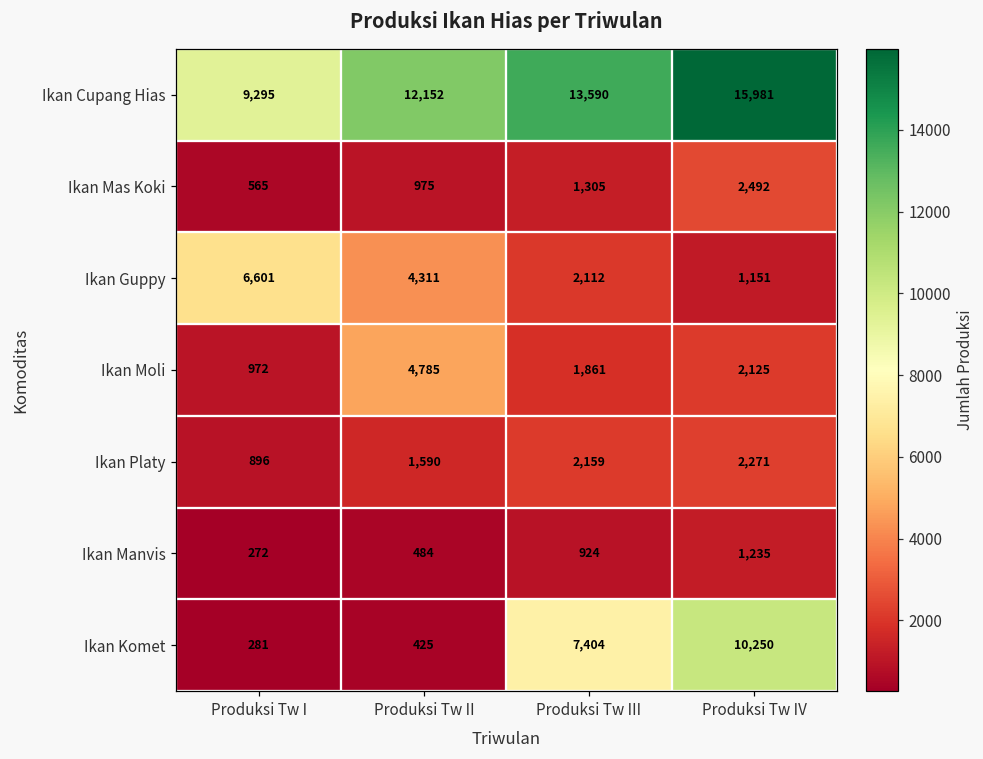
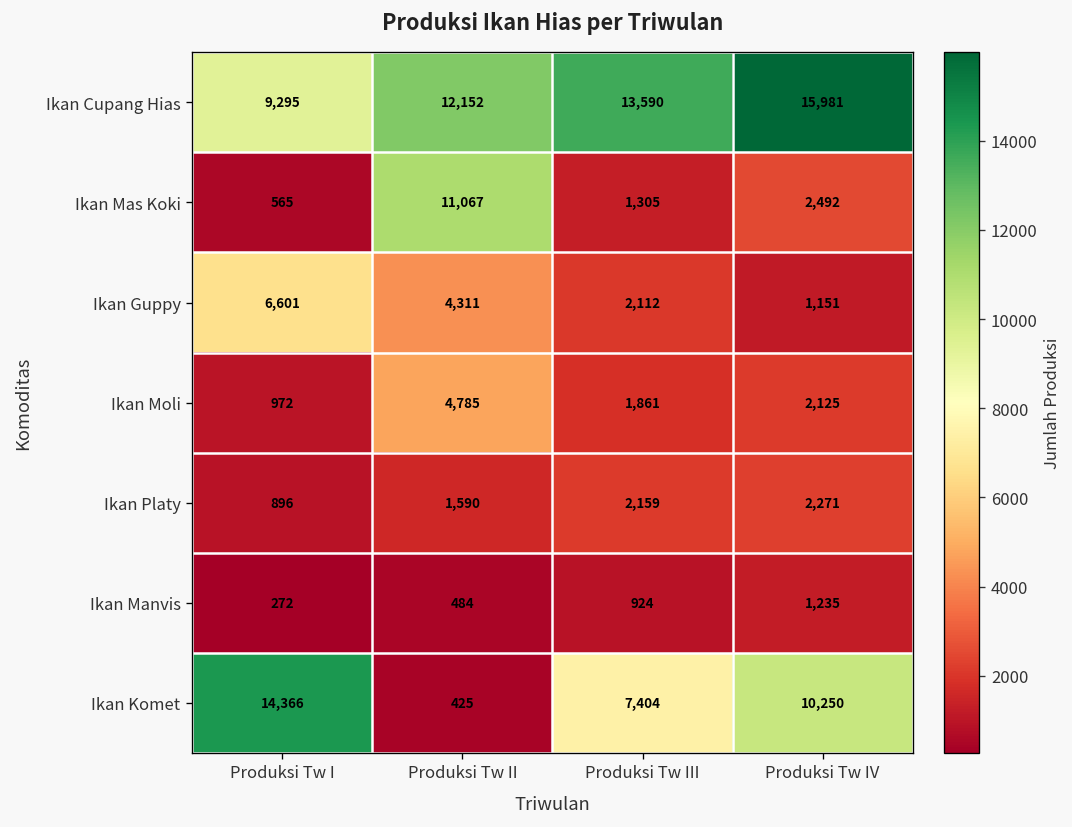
  {
    "Ikan Cupang Hias": {
      "Produksi Tw I": "9,295",
      "Produksi Tw II": "12,152",
      "Produksi Tw III": "13,590",
      "Produksi Tw IV": "15,981"
    },
    "Ikan Mas Koki": {
      "Produksi Tw I": "565",
-     "Produksi Tw II": "975",
+     "Produksi Tw II": "11,067",
      "Produksi Tw III": "1,305",
      "Produksi Tw IV": "2,492"
    },
    "Ikan Guppy": {
      "Produksi Tw I": "6,601",
      "Produksi Tw II": "4,311",
      "Produksi Tw III": "2,112",
      "Produksi Tw IV": "1,151"
    },
    "Ikan Moli": {
      "Produksi Tw I": "972",
      "Produksi Tw II": "4,785",
      "Produksi Tw III": "1,861",
      "Produksi Tw IV": "2,125"
    },
    "Ikan Platy": {
      "Produksi Tw I": "896",
      "Produksi Tw II": "1,590",
      "Produksi Tw III": "2,159",
      "Produksi Tw IV": "2,271"
    },
    "Ikan Manvis": {
      "Produksi Tw I": "272",
      "Produksi Tw II": "484",
      "Produksi Tw III": "924",
      "Produksi Tw IV": "1,235"
    },
    "Ikan Komet": {
-     "Produksi Tw I": "281",
+     "Produksi Tw I": "14,366",
      "Produksi Tw II": "425",
      "Produksi Tw III": "7,404",
      "Produksi Tw IV": "10,250"
    }
  }
